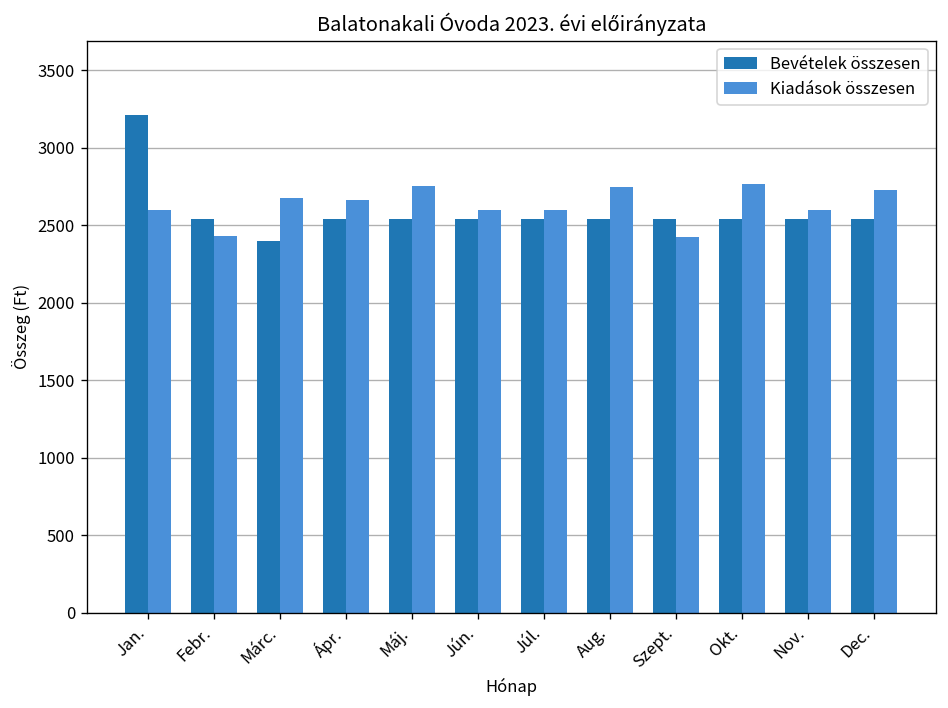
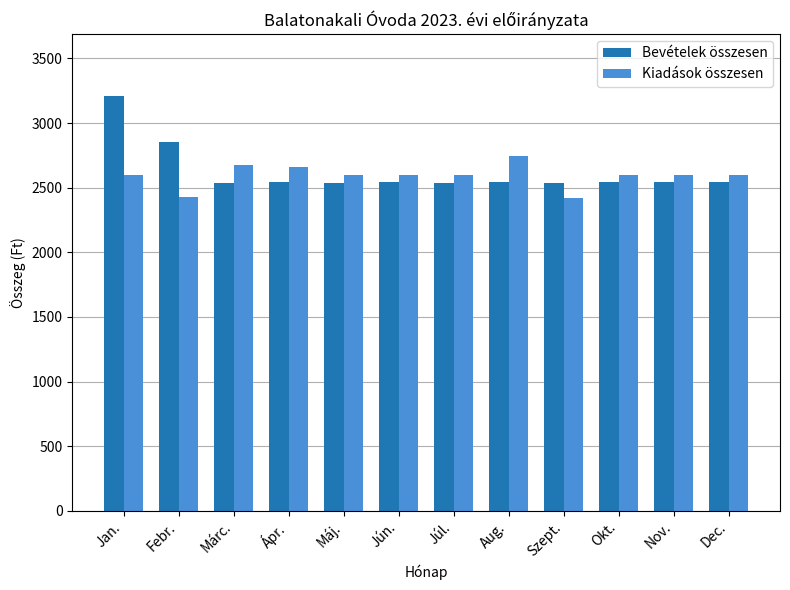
  {
    "Bevételek összesen": {
      "Jan.": 3210,
-     "Febr.": 2540,
-     "Márc.": 2400,
+     "Febr.": 2850,
+     "Márc.": 2540,
      "Ápr.": 2540,
      "Máj.": 2540,
      "Jún.": 2540,
      "Júl.": 2540,
      "Aug.": 2540,
      "Szept.": 2540,
      "Okt.": 2540,
      "Nov.": 2540,
      "Dec.": 2540
    },
    "Kiadások összesen": {
      "Jan.": 2600,
      "Febr.": 2430,
      "Márc.": 2670,
      "Ápr.": 2660,
-     "Máj.": 2750,
+     "Máj.": 2600,
      "Jún.": 2600,
      "Júl.": 2600,
      "Aug.": 2750,
      "Szept.": 2420,
-     "Okt.": 2770,
+     "Okt.": 2600,
      "Nov.": 2600,
-     "Dec.": 2730
+     "Dec.": 2600
    }
  }
